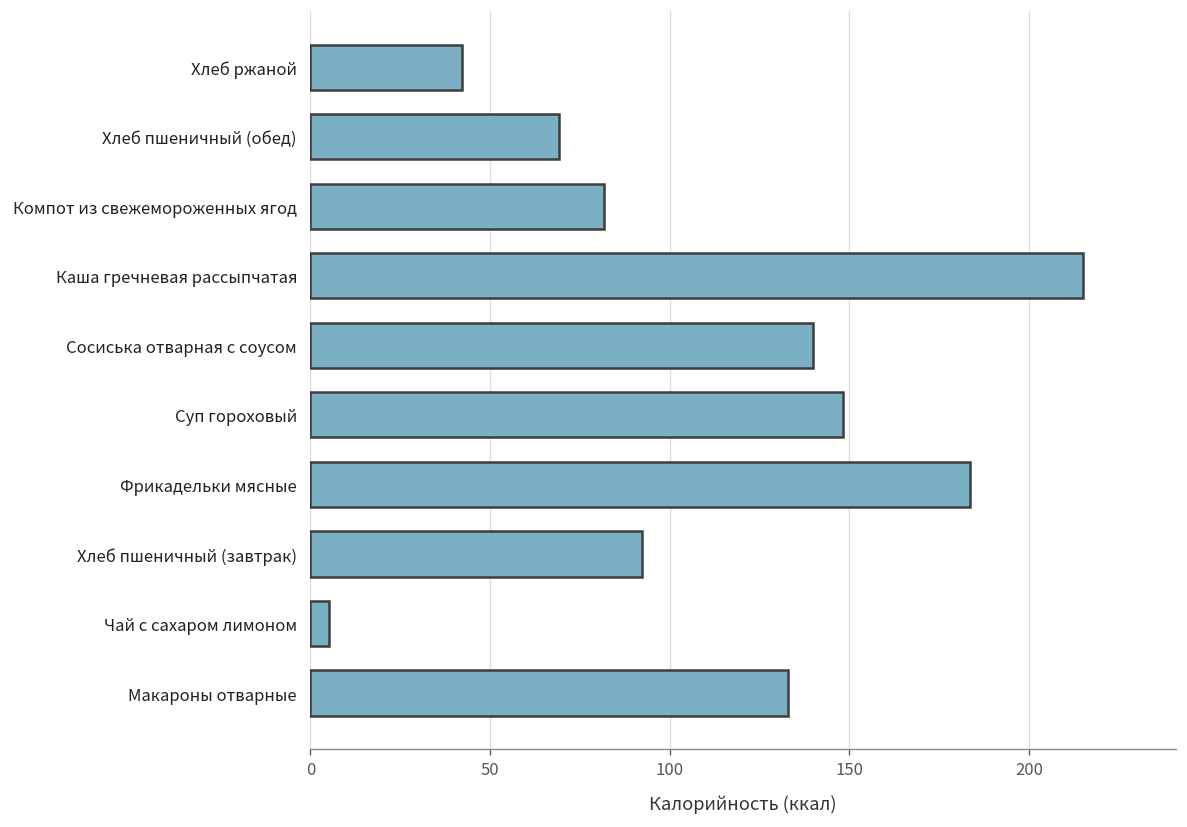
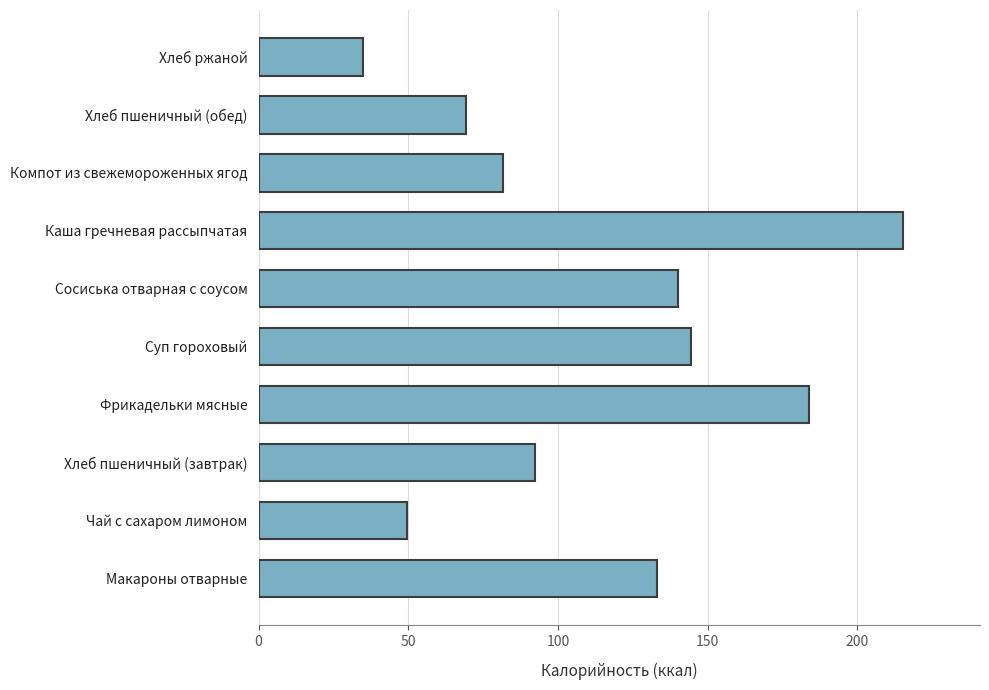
  {
-   "Хлеб ржаной": 42,
+   "Хлеб ржаной": 35,
    "Хлеб пшеничный (обед)": 69,
    "Компот из свежемороженных ягод": 82,
    "Каша гречневая рассыпчатая": 215,
    "Сосиська отварная с соусом": 140,
-   "Суп гороховый": 148,
+   "Суп гороховый": 145,
    "Фрикадельки мясные": 184,
    "Хлеб пшеничный (завтрак)": 92,
-   "Чай с сахаром лимоном": 5,
+   "Чай с сахаром лимоном": 50,
    "Макароны отварные": 133
  }
